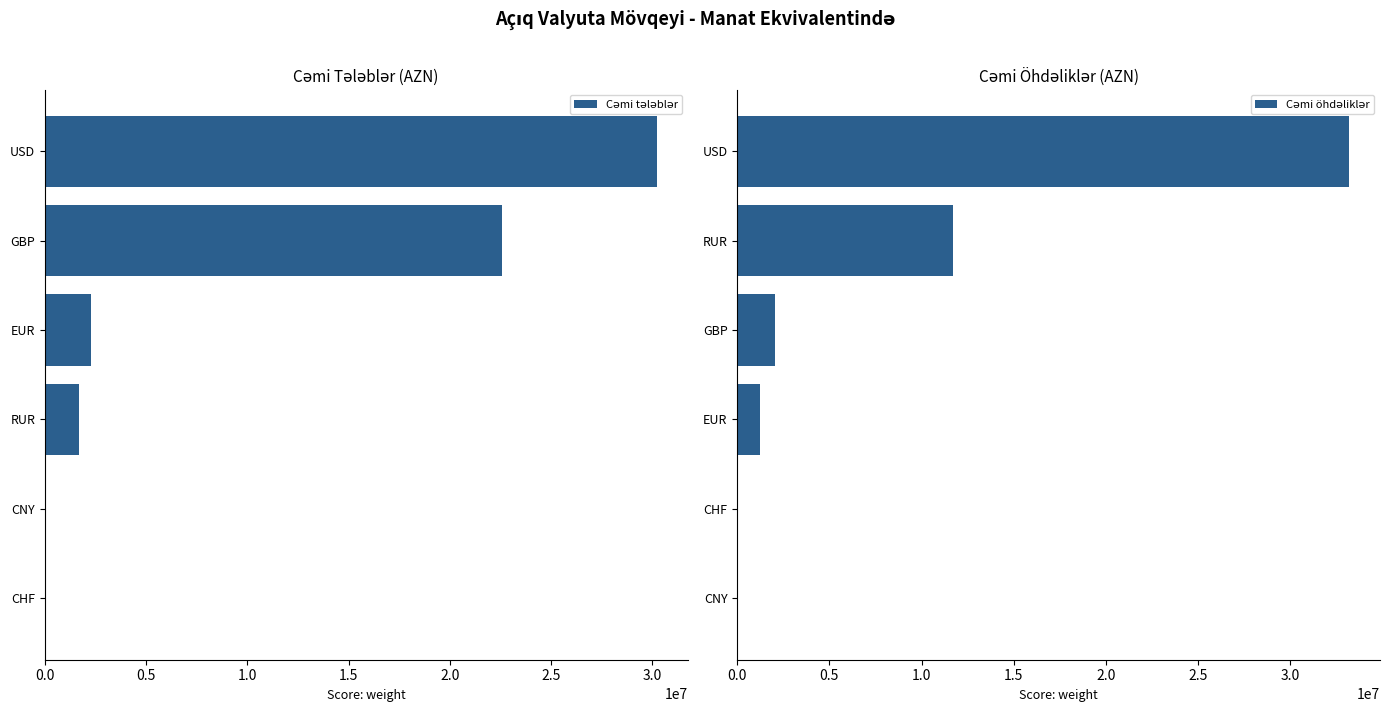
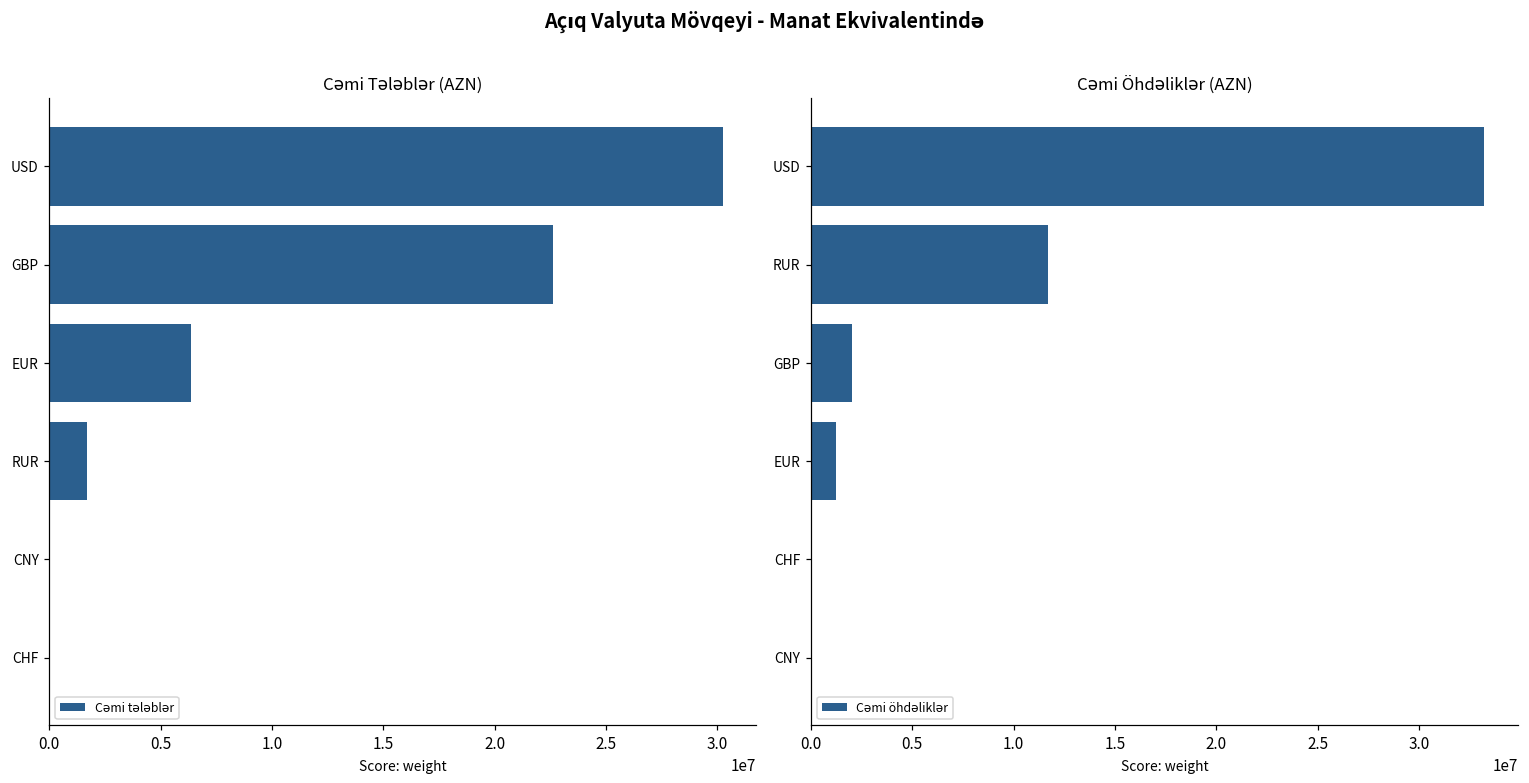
  {
    "Cəmi Tələblər (AZN)": {
      "USD": 30200000,
      "GBP": 22600000,
-     "EUR": 2300000,
+     "EUR": 6400000,
      "RUR": 1700000
    },
    "Cəmi Öhdəliklər (AZN)": {
      "USD": 33200000,
      "RUR": 11700000,
      "GBP": 2000000,
      "EUR": 1200000,
      "CNY": 0
    }
  }
